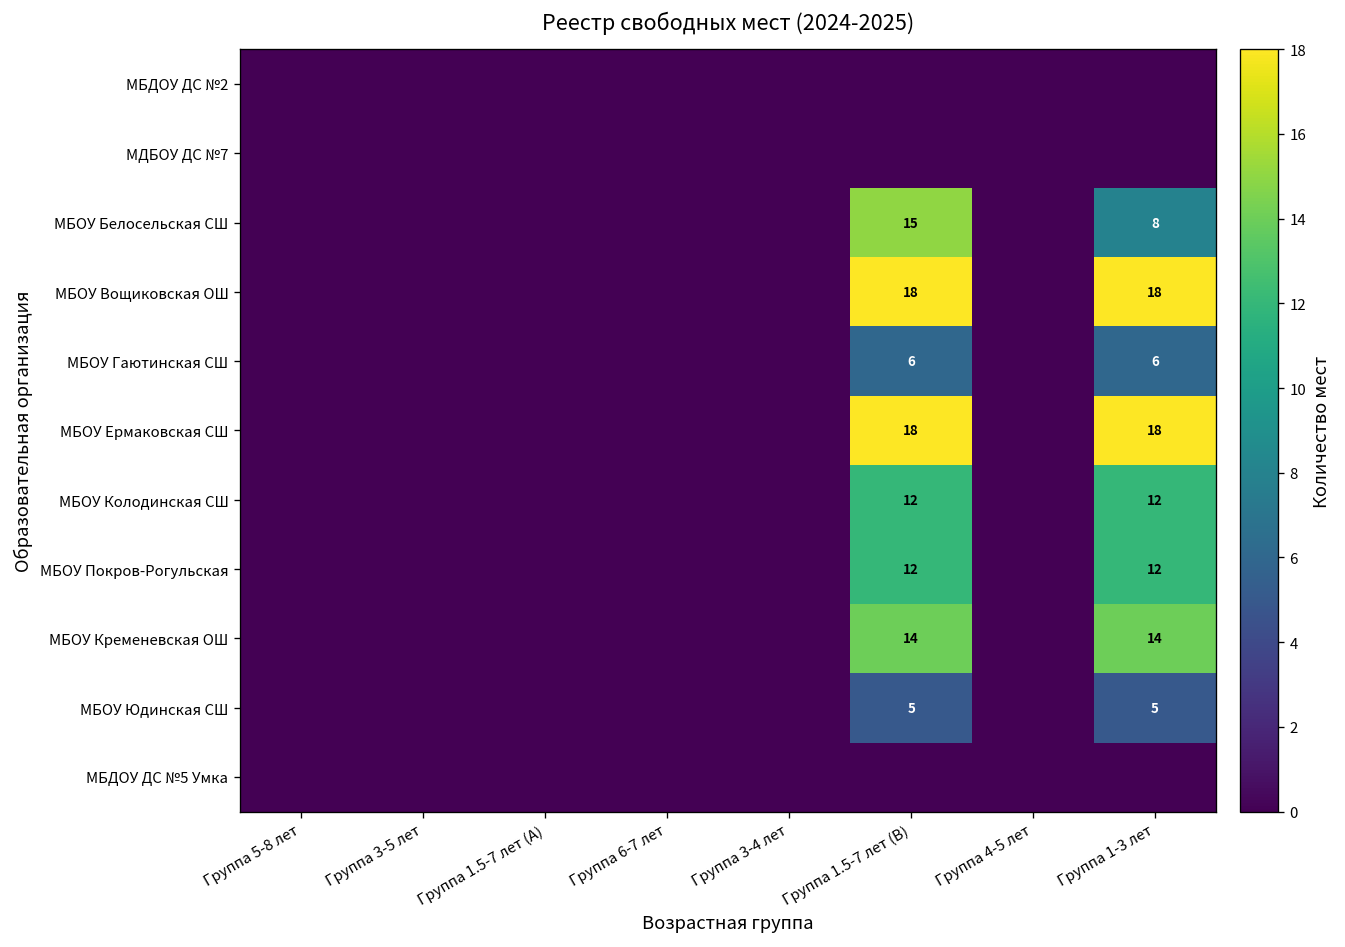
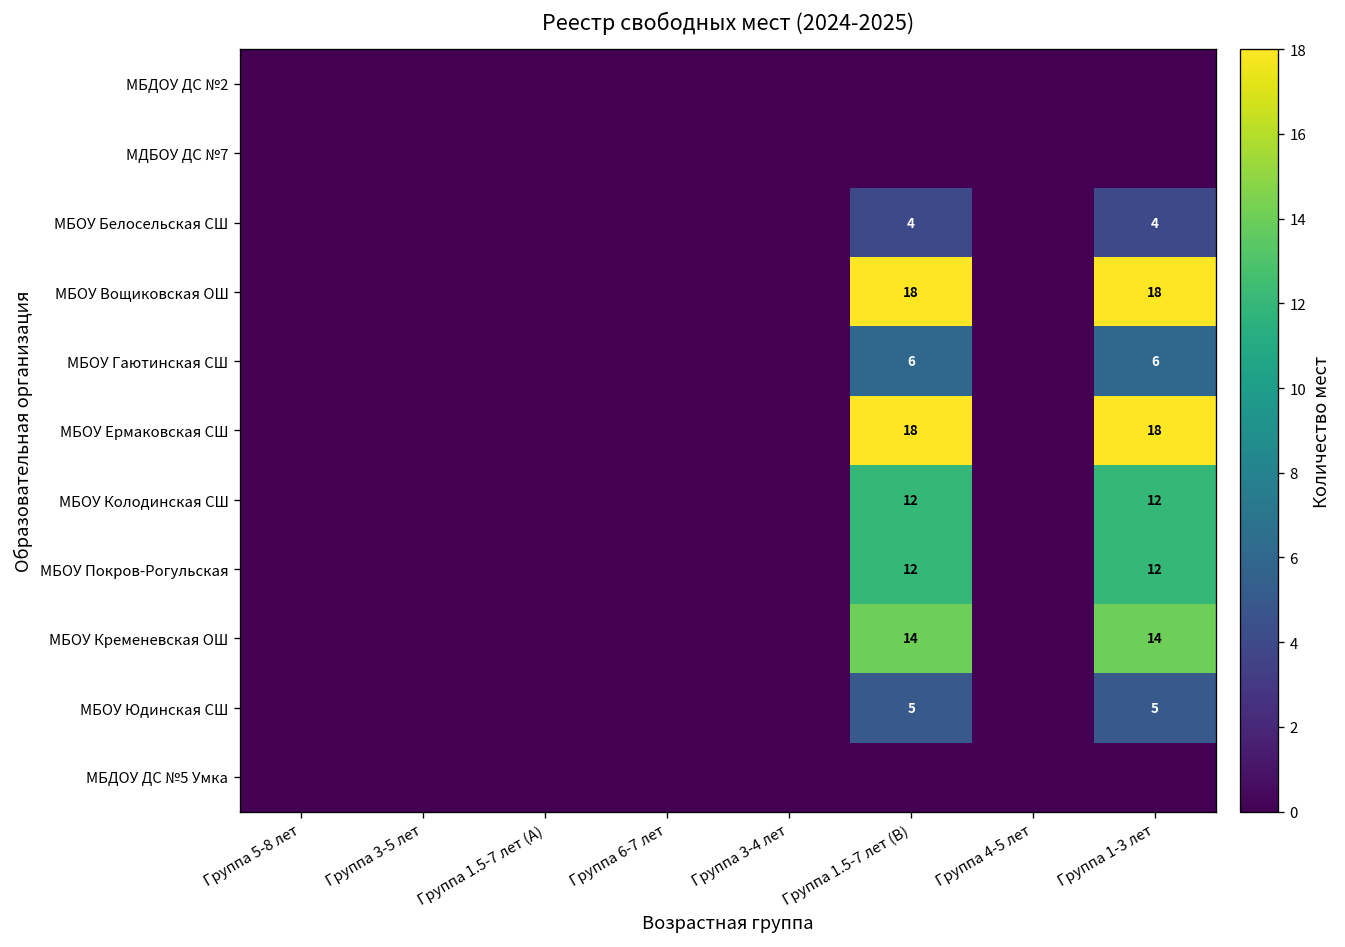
  {
    "МБОУ Белосельская СШ": {
-     "Группа 1.5-7 лет (B)": 15,
-     "Группа 1-3 лет": 8
+     "Группа 1.5-7 лет (B)": 4,
+     "Группа 1-3 лет": 4
    },
    "МБОУ Вощиковская ОШ": {
      "Группа 1.5-7 лет (B)": 18,
      "Группа 1-3 лет": 18
    },
    "МБОУ Гаютинская СШ": {
      "Группа 1.5-7 лет (B)": 6,
      "Группа 1-3 лет": 6
    },
    "МБОУ Ермаковская СШ": {
      "Группа 1.5-7 лет (B)": 18,
      "Группа 1-3 лет": 18
    },
    "МБОУ Колодинская СШ": {
      "Группа 1.5-7 лет (B)": 12,
      "Группа 1-3 лет": 12
    },
    "МБОУ Покров-Рогульская": {
      "Группа 1.5-7 лет (B)": 12,
      "Группа 1-3 лет": 12
    },
    "МБОУ Кременевская ОШ": {
      "Группа 1.5-7 лет (B)": 14,
      "Группа 1-3 лет": 14
    },
    "МБОУ Юдинская СШ": {
      "Группа 1.5-7 лет (B)": 5,
      "Группа 1-3 лет": 5
    }
  }
